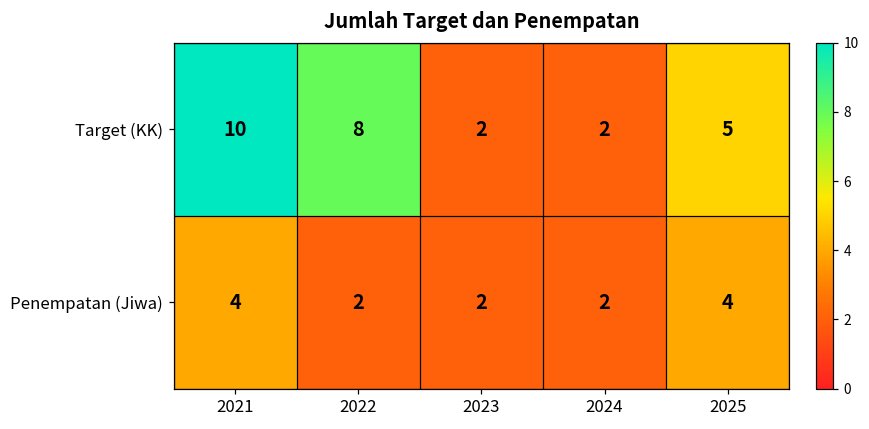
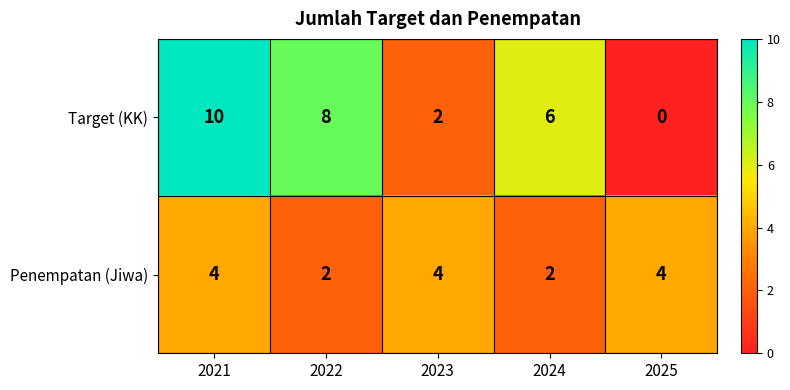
  {
    "Target (KK)": {
      "2021": 10,
      "2022": 8,
      "2023": 2,
-     "2024": 2,
-     "2025": 5
+     "2024": 6,
+     "2025": 0
    },
    "Penempatan (Jiwa)": {
      "2021": 4,
      "2022": 2,
-     "2023": 2,
+     "2023": 4,
      "2024": 2,
      "2025": 4
    }
  }
